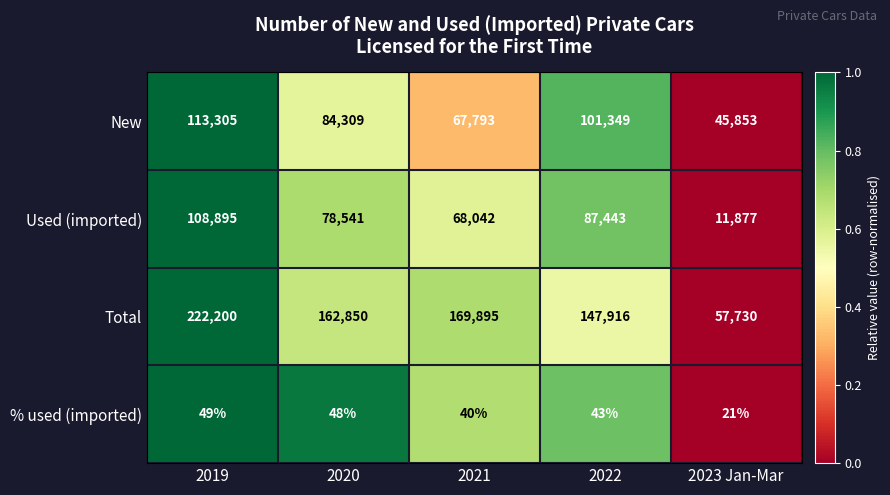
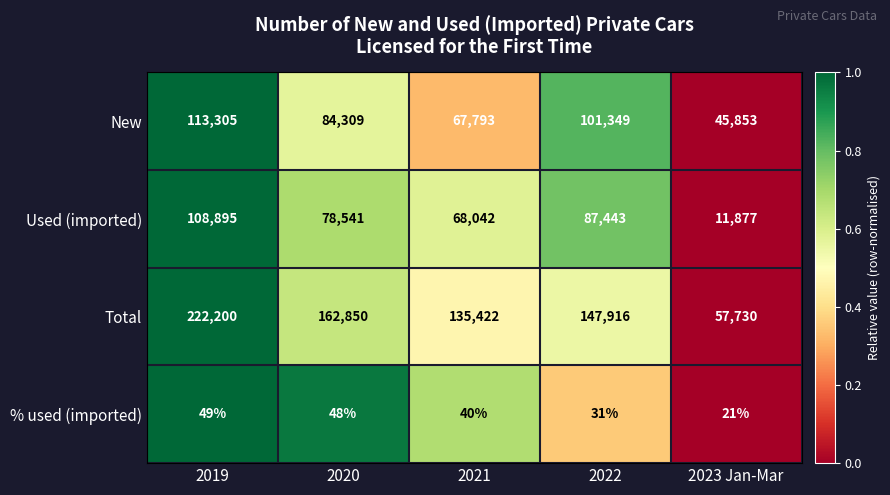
  {
    "New": {
      "2019": "113,305",
      "2020": "84,309",
      "2021": "67,793",
      "2022": "101,349",
      "2023 Jan-Mar": "45,853"
    },
    "Used (imported)": {
      "2019": "108,895",
      "2020": "78,541",
      "2021": "68,042",
      "2022": "87,443",
      "2023 Jan-Mar": "11,877"
    },
    "Total": {
      "2019": "222,200",
      "2020": "162,850",
-     "2021": "169,895",
+     "2021": "135,422",
      "2022": "147,916",
      "2023 Jan-Mar": "57,730"
    },
    "% used (imported)": {
      "2019": "49%",
      "2020": "48%",
      "2021": "40%",
-     "2022": "43%",
+     "2022": "31%",
      "2023 Jan-Mar": "21%"
    }
  }
